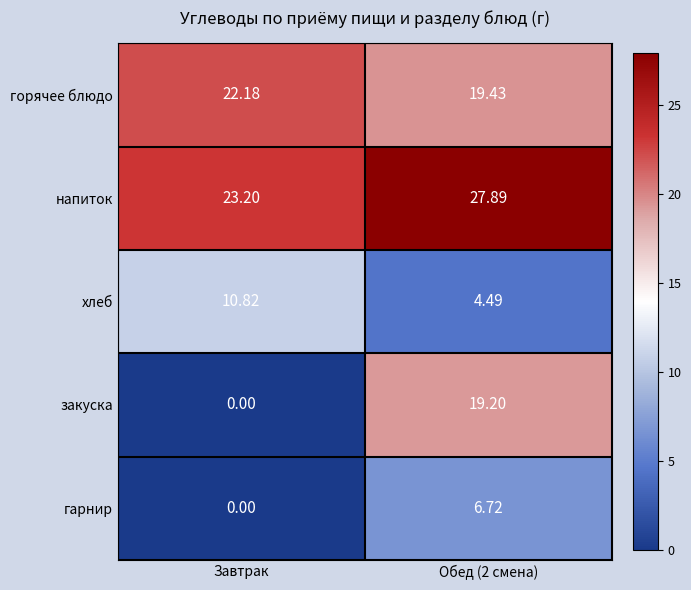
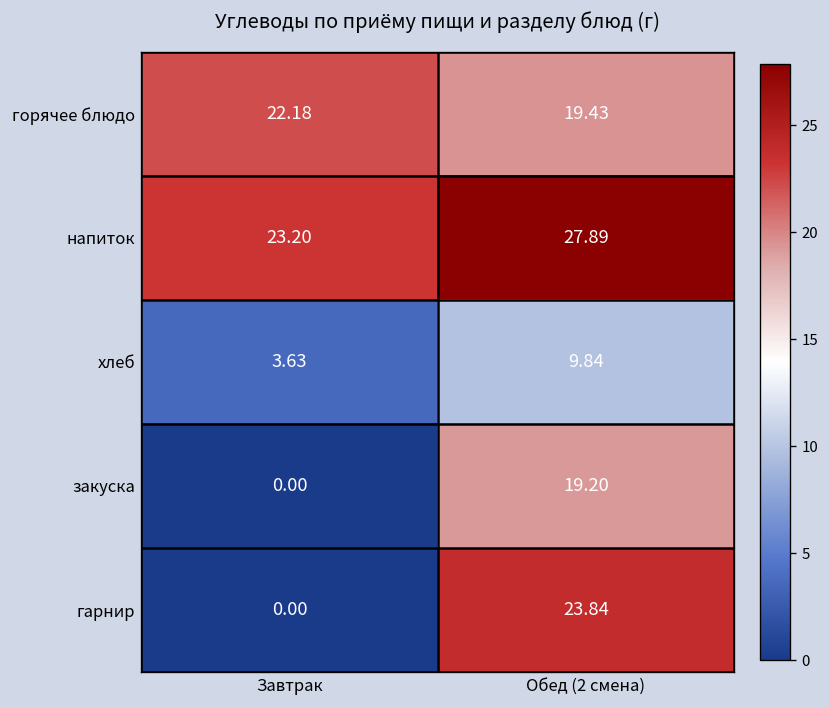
  {
    "горячее блюдо": {
      "Завтрак": 22.18,
      "Обед (2 смена)": 19.43
    },
    "напиток": {
      "Завтрак": 23.20,
      "Обед (2 смена)": 27.89
    },
    "хлеб": {
-     "Завтрак": 10.82,
-     "Обед (2 смена)": 4.49
+     "Завтрак": 3.63,
+     "Обед (2 смена)": 9.84
    },
    "закуска": {
      "Завтрак": 0.00,
      "Обед (2 смена)": 19.20
    },
    "гарнир": {
      "Завтрак": 0.00,
-     "Обед (2 смена)": 6.72
+     "Обед (2 смена)": 23.84
    }
  }
